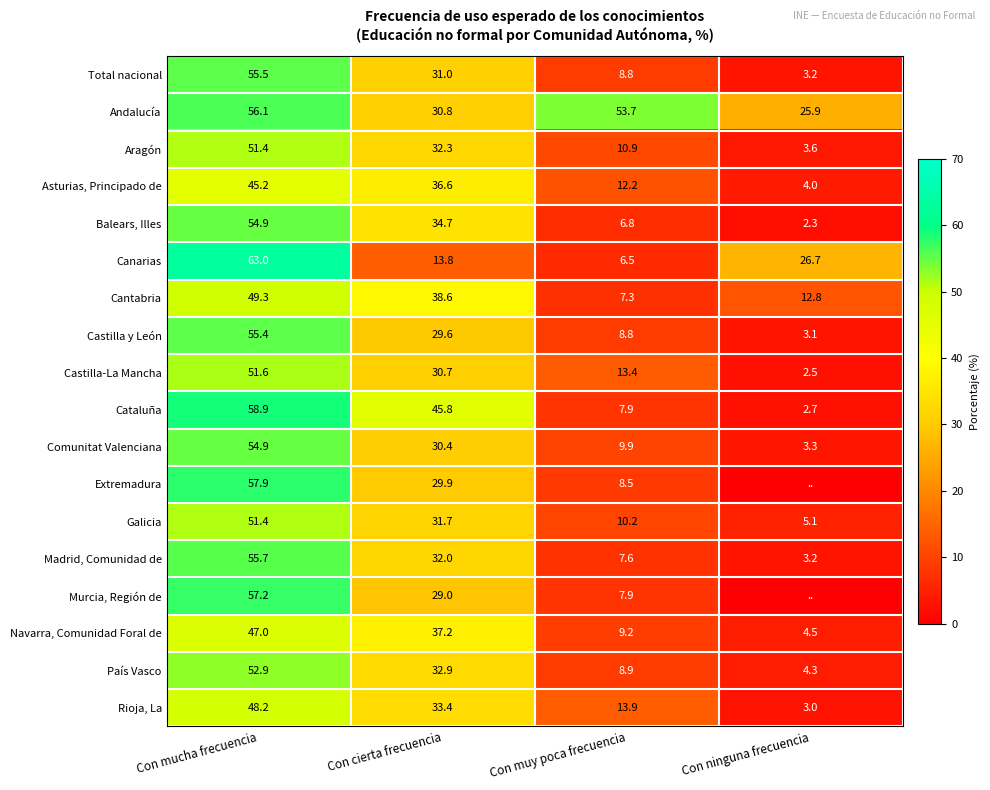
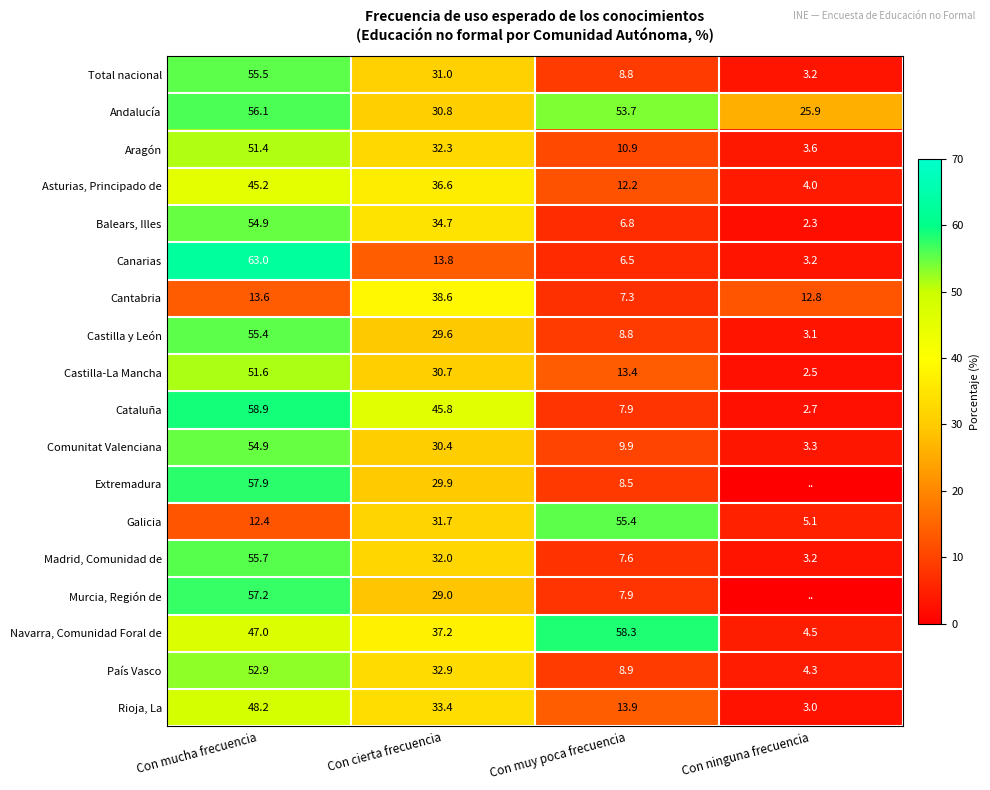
  {
    "Total nacional": {
      "Con mucha frecuencia": 55.5,
      "Con cierta frecuencia": 31.0,
      "Con muy poca frecuencia": 8.8,
      "Con ninguna frecuencia": 3.2
    },
    "Andalucía": {
      "Con mucha frecuencia": 56.1,
      "Con cierta frecuencia": 30.8,
      "Con muy poca frecuencia": 53.7,
      "Con ninguna frecuencia": 25.9
    },
    "Aragón": {
      "Con mucha frecuencia": 51.4,
      "Con cierta frecuencia": 32.3,
      "Con muy poca frecuencia": 10.9,
      "Con ninguna frecuencia": 3.6
    },
    "Asturias, Principado de": {
      "Con mucha frecuencia": 45.2,
      "Con cierta frecuencia": 36.6,
      "Con muy poca frecuencia": 12.2,
      "Con ninguna frecuencia": 4.0
    },
    "Balears, Illes": {
      "Con mucha frecuencia": 54.9,
      "Con cierta frecuencia": 34.7,
      "Con muy poca frecuencia": 6.8,
      "Con ninguna frecuencia": 2.3
    },
    "Canarias": {
      "Con mucha frecuencia": 63.0,
      "Con cierta frecuencia": 13.8,
      "Con muy poca frecuencia": 6.5,
-     "Con ninguna frecuencia": 26.7
+     "Con ninguna frecuencia": 3.2
    },
    "Cantabria": {
-     "Con mucha frecuencia": 49.3,
+     "Con mucha frecuencia": 13.6,
      "Con cierta frecuencia": 38.6,
      "Con muy poca frecuencia": 7.3,
      "Con ninguna frecuencia": 12.8
    },
    "Castilla y León": {
      "Con mucha frecuencia": 55.4,
      "Con cierta frecuencia": 29.6,
      "Con muy poca frecuencia": 8.8,
      "Con ninguna frecuencia": 3.1
    },
    "Castilla-La Mancha": {
      "Con mucha frecuencia": 51.6,
      "Con cierta frecuencia": 30.7,
      "Con muy poca frecuencia": 13.4,
      "Con ninguna frecuencia": 2.5
    },
    "Cataluña": {
      "Con mucha frecuencia": 58.9,
      "Con cierta frecuencia": 45.8,
      "Con muy poca frecuencia": 7.9,
      "Con ninguna frecuencia": 2.7
    },
    "Comunitat Valenciana": {
      "Con mucha frecuencia": 54.9,
      "Con cierta frecuencia": 30.4,
      "Con muy poca frecuencia": 9.9,
      "Con ninguna frecuencia": 3.3
    },
    "Extremadura": {
      "Con mucha frecuencia": 57.9,
      "Con cierta frecuencia": 29.9,
      "Con muy poca frecuencia": 8.5
    },
    "Galicia": {
-     "Con mucha frecuencia": 51.4,
+     "Con mucha frecuencia": 12.4,
      "Con cierta frecuencia": 31.7,
-     "Con muy poca frecuencia": 10.2,
+     "Con muy poca frecuencia": 55.4,
      "Con ninguna frecuencia": 5.1
    },
    "Madrid, Comunidad de": {
      "Con mucha frecuencia": 55.7,
      "Con cierta frecuencia": 32.0,
      "Con muy poca frecuencia": 7.6,
      "Con ninguna frecuencia": 3.2
    },
    "Murcia, Región de": {
      "Con mucha frecuencia": 57.2,
      "Con cierta frecuencia": 29.0,
      "Con muy poca frecuencia": 7.9
    },
    "Navarra, Comunidad Foral de": {
      "Con mucha frecuencia": 47.0,
      "Con cierta frecuencia": 37.2,
-     "Con muy poca frecuencia": 9.2,
+     "Con muy poca frecuencia": 58.3,
      "Con ninguna frecuencia": 4.5
    },
    "País Vasco": {
      "Con mucha frecuencia": 52.9,
      "Con cierta frecuencia": 32.9,
      "Con muy poca frecuencia": 8.9,
      "Con ninguna frecuencia": 4.3
    },
    "Rioja, La": {
      "Con mucha frecuencia": 48.2,
      "Con cierta frecuencia": 33.4,
      "Con muy poca frecuencia": 13.9,
      "Con ninguna frecuencia": 3.0
    }
  }
